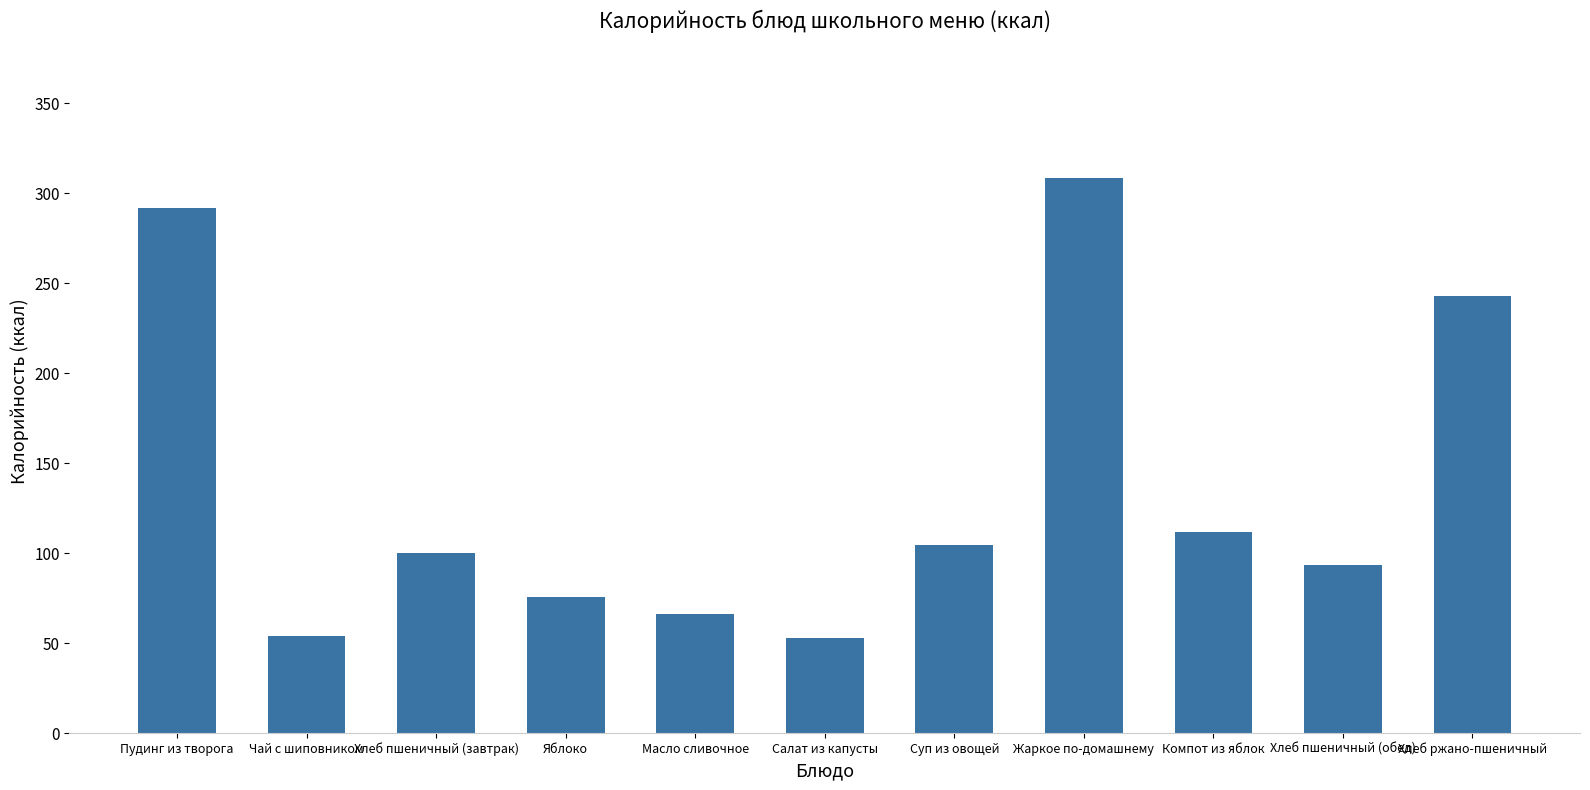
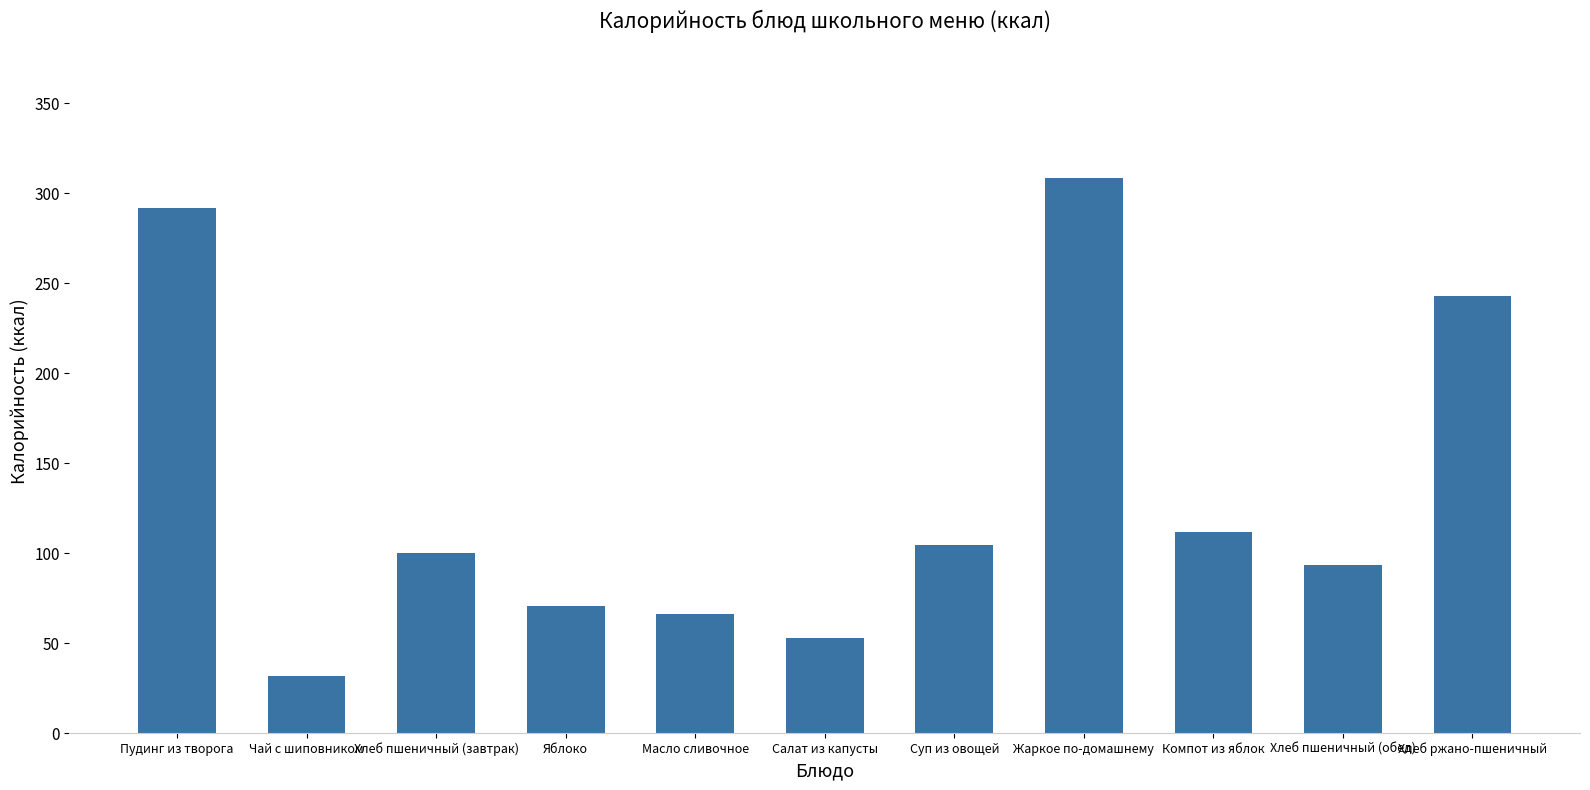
  {
    "Пудинг из творога": 292,
-   "Чай с шиповником": 54,
+   "Чай с шиповником": 32,
    "Хлеб пшеничный (завтрак)": 100,
-   "Яблоко": 75,
+   "Яблоко": 71,
    "Масло сливочное": 66,
    "Салат из капусты": 53,
    "Суп из овощей": 104,
    "Жаркое по-домашнему": 308,
    "Компот из яблок": 112,
    "Хлеб пшеничный (обед)": 94,
    "Хлеб ржано-пшеничный": 243
  }
